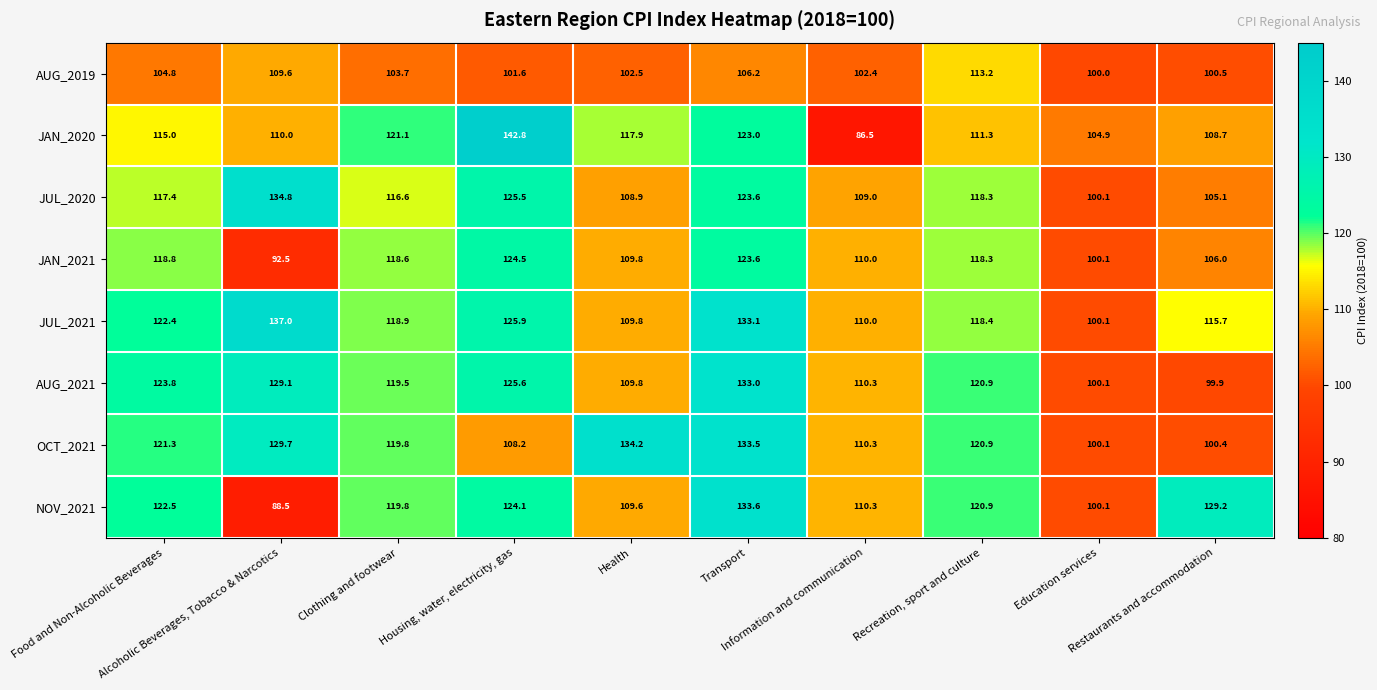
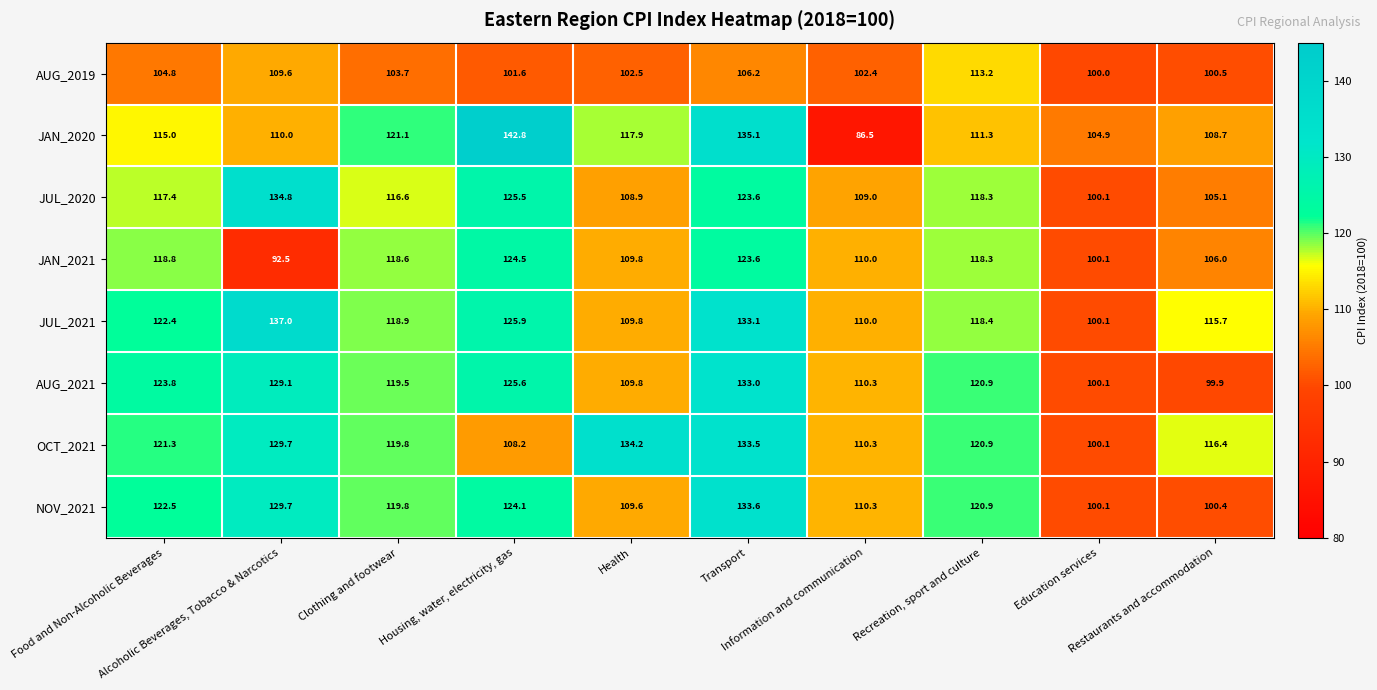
  {
    "AUG_2019": {
      "Food and Non-Alcoholic Beverages": 104.8,
      "Alcoholic Beverages, Tobacco & Narcotics": 109.6,
      "Clothing and footwear": 103.7,
      "Housing, water, electricity, gas": 101.6,
      "Health": 102.5,
      "Transport": 106.2,
      "Information and communication": 102.4,
      "Recreation, sport and culture": 113.2,
      "Education services": 100.0,
      "Restaurants and accommodation": 100.5
    },
    "JAN_2020": {
      "Food and Non-Alcoholic Beverages": 115.0,
      "Alcoholic Beverages, Tobacco & Narcotics": 110.0,
      "Clothing and footwear": 121.1,
      "Housing, water, electricity, gas": 142.8,
      "Health": 117.9,
-     "Transport": 123.0,
+     "Transport": 135.1,
      "Information and communication": 86.5,
      "Recreation, sport and culture": 111.3,
      "Education services": 104.9,
      "Restaurants and accommodation": 108.7
    },
    "JUL_2020": {
      "Food and Non-Alcoholic Beverages": 117.4,
      "Alcoholic Beverages, Tobacco & Narcotics": 134.8,
      "Clothing and footwear": 116.6,
      "Housing, water, electricity, gas": 125.5,
      "Health": 108.9,
      "Transport": 123.6,
      "Information and communication": 109.0,
      "Recreation, sport and culture": 118.3,
      "Education services": 100.1,
      "Restaurants and accommodation": 105.1
    },
    "JAN_2021": {
      "Food and Non-Alcoholic Beverages": 118.8,
      "Alcoholic Beverages, Tobacco & Narcotics": 92.5,
      "Clothing and footwear": 118.6,
      "Housing, water, electricity, gas": 124.5,
      "Health": 109.8,
      "Transport": 123.6,
      "Information and communication": 110.0,
      "Recreation, sport and culture": 118.3,
      "Education services": 100.1,
      "Restaurants and accommodation": 106.0
    },
    "JUL_2021": {
      "Food and Non-Alcoholic Beverages": 122.4,
      "Alcoholic Beverages, Tobacco & Narcotics": 137.0,
      "Clothing and footwear": 118.9,
      "Housing, water, electricity, gas": 125.9,
      "Health": 109.8,
      "Transport": 133.1,
      "Information and communication": 110.0,
      "Recreation, sport and culture": 118.4,
      "Education services": 100.1,
      "Restaurants and accommodation": 115.7
    },
    "AUG_2021": {
      "Food and Non-Alcoholic Beverages": 123.8,
      "Alcoholic Beverages, Tobacco & Narcotics": 129.1,
      "Clothing and footwear": 119.5,
      "Housing, water, electricity, gas": 125.6,
      "Health": 109.8,
      "Transport": 133.0,
      "Information and communication": 110.3,
      "Recreation, sport and culture": 120.9,
      "Education services": 100.1,
      "Restaurants and accommodation": 99.9
    },
    "OCT_2021": {
      "Food and Non-Alcoholic Beverages": 121.3,
      "Alcoholic Beverages, Tobacco & Narcotics": 129.7,
      "Clothing and footwear": 119.8,
      "Housing, water, electricity, gas": 108.2,
      "Health": 134.2,
      "Transport": 133.5,
      "Information and communication": 110.3,
      "Recreation, sport and culture": 120.9,
      "Education services": 100.1,
-     "Restaurants and accommodation": 100.4
+     "Restaurants and accommodation": 116.4
    },
    "NOV_2021": {
      "Food and Non-Alcoholic Beverages": 122.5,
-     "Alcoholic Beverages, Tobacco & Narcotics": 88.5,
+     "Alcoholic Beverages, Tobacco & Narcotics": 129.7,
      "Clothing and footwear": 119.8,
      "Housing, water, electricity, gas": 124.1,
      "Health": 109.6,
      "Transport": 133.6,
      "Information and communication": 110.3,
      "Recreation, sport and culture": 120.9,
      "Education services": 100.1,
-     "Restaurants and accommodation": 129.2
+     "Restaurants and accommodation": 100.4
    }
  }
